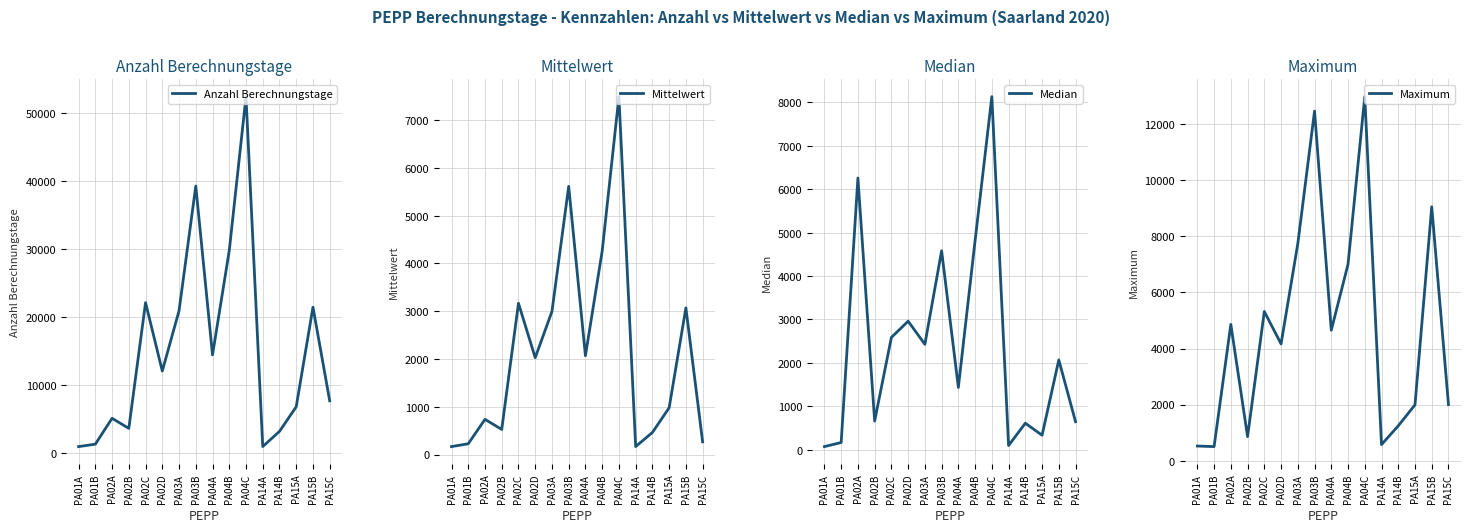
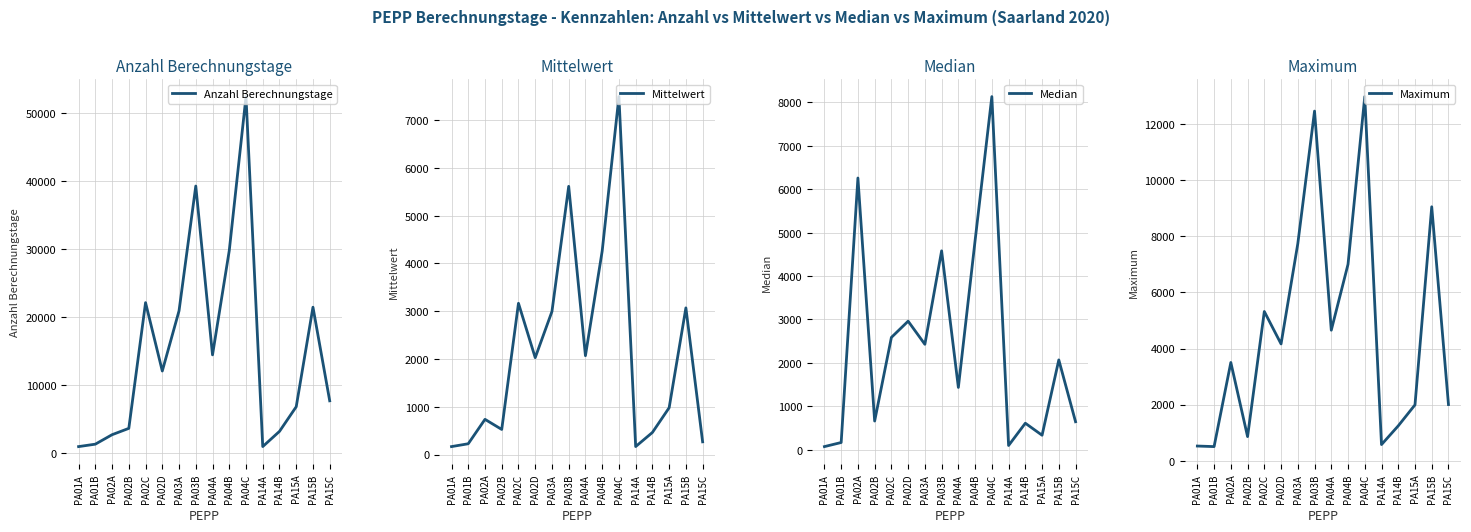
  {
    "Anzahl Berechnungstage": {
      "PA01A": 1000,
      "PA01B": 1000,
-     "PA02A": 5000,
+     "PA02A": 3000,
      "PA02B": 4000,
      "PA02C": 22000,
      "PA02D": 12000,
      "PA03A": 21000,
      "PA03B": 39000,
      "PA04A": 14000,
      "PA04B": 30000,
      "PA14A": 1000,
      "PA14B": 3000,
      "PA15A": 7000,
      "PA15B": 21000,
      "PA15C": 8000
    },
    "Mittelwert": {
      "PA01A": 200,
      "PA01B": 200,
      "PA02A": 700,
      "PA02B": 500,
      "PA02C": 3200,
      "PA02D": 2000,
      "PA03A": 3000,
      "PA03B": 5600,
      "PA04A": 2100,
      "PA04B": 4300,
      "PA14A": 200,
      "PA14B": 500,
      "PA15A": 1000,
      "PA15B": 3100,
      "PA15C": 300
    },
    "Median": {
      "PA01A": 100,
      "PA01B": 200,
      "PA02A": 6300,
      "PA02B": 700,
      "PA02C": 2600,
      "PA02D": 3000,
      "PA03A": 2400,
      "PA03B": 4600,
      "PA04A": 1400,
      "PA04B": 4800,
      "PA04C": 8100,
      "PA14A": 100,
      "PA14B": 600,
      "PA15A": 300,
      "PA15B": 2100,
      "PA15C": 600
    },
    "Maximum": {
      "PA01A": 500,
      "PA01B": 500,
-     "PA02A": 4900,
+     "PA02A": 3500,
      "PA02B": 900,
      "PA02C": 5300,
      "PA02D": 4200,
      "PA03A": 7700,
      "PA03B": 12500,
      "PA04A": 4700,
      "PA04B": 7000,
      "PA14A": 600,
      "PA14B": 1200,
      "PA15A": 2000,
      "PA15B": 9100,
      "PA15C": 2000
    }
  }
